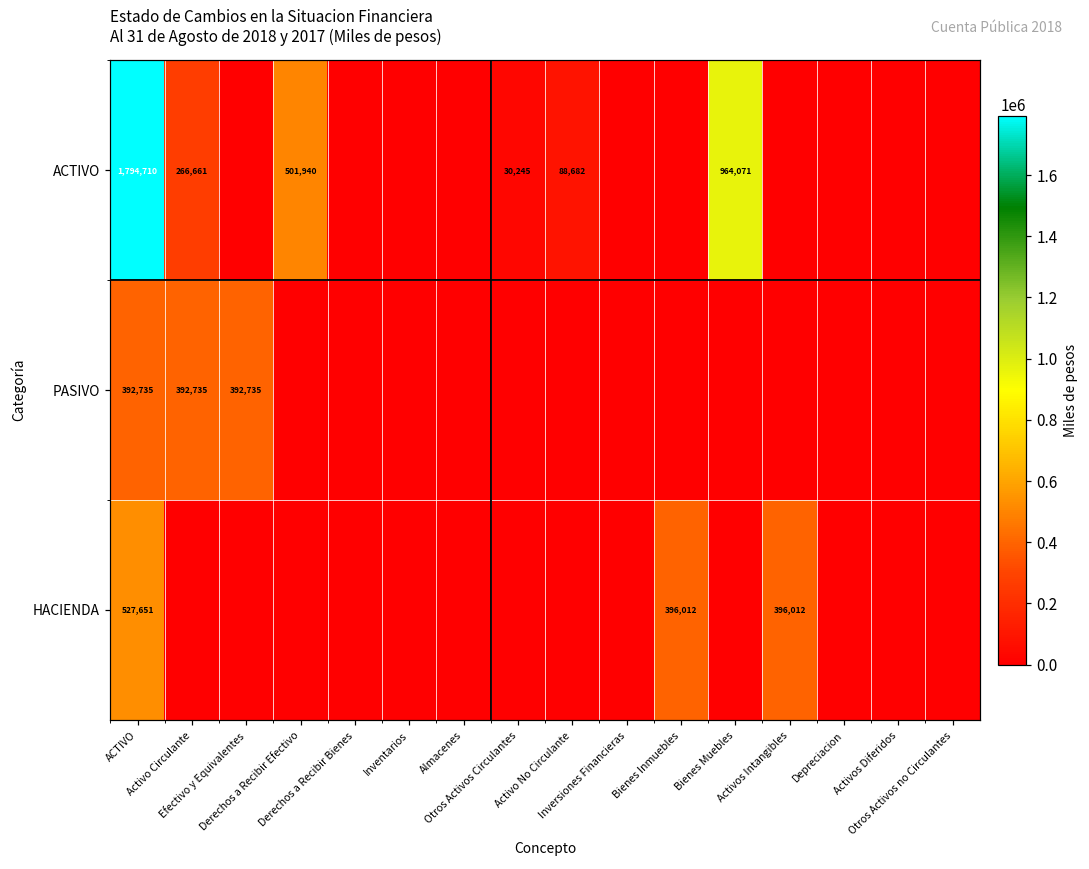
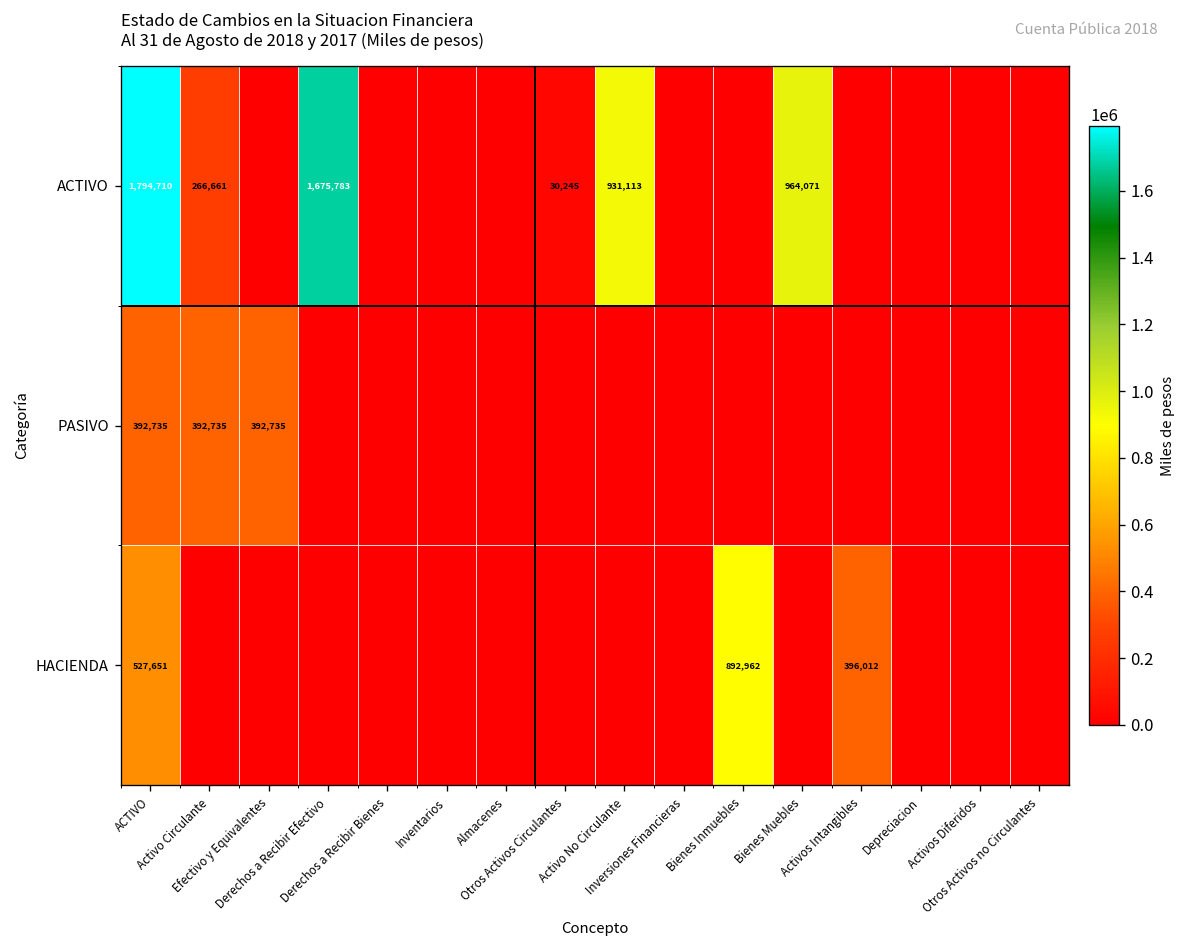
  {
    "ACTIVO": {
      "ACTIVO": "1,794,710",
      "Activo Circulante": "266,661",
-     "Derechos a Recibir Efectivo": "501,940",
+     "Derechos a Recibir Efectivo": "1,675,783",
      "Otros Activos Circulantes": "30,245",
-     "Activo No Circulante": "88,682",
+     "Activo No Circulante": "931,113",
      "Bienes Muebles": "964,071"
    },
    "PASIVO": {
      "ACTIVO": "392,735",
      "Activo Circulante": "392,735",
      "Efectivo y Equivalentes": "392,735"
    },
    "HACIENDA": {
      "ACTIVO": "527,651",
-     "Bienes Inmuebles": "396,012",
+     "Bienes Inmuebles": "892,962",
      "Activos Intangibles": "396,012"
    }
  }
